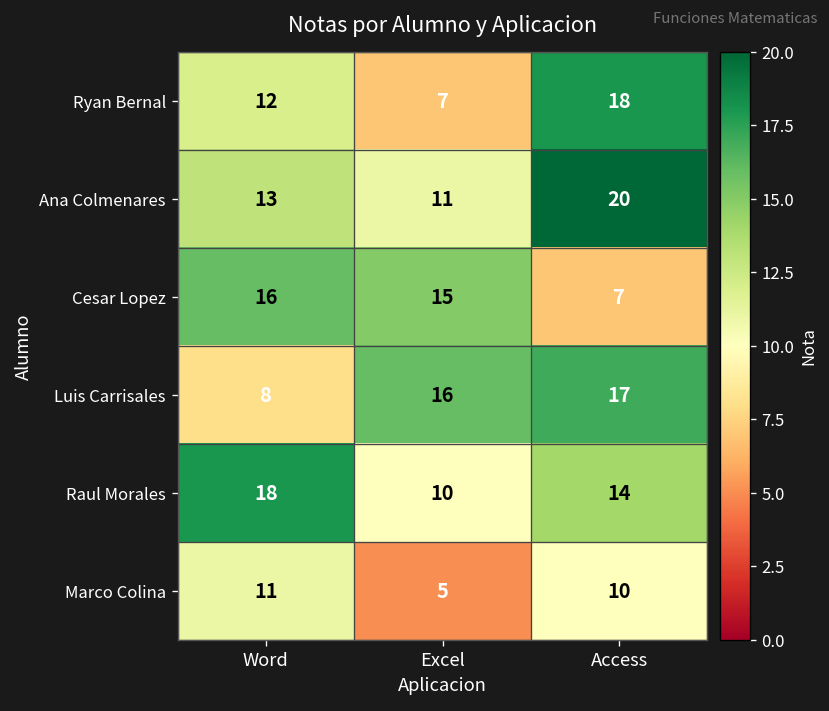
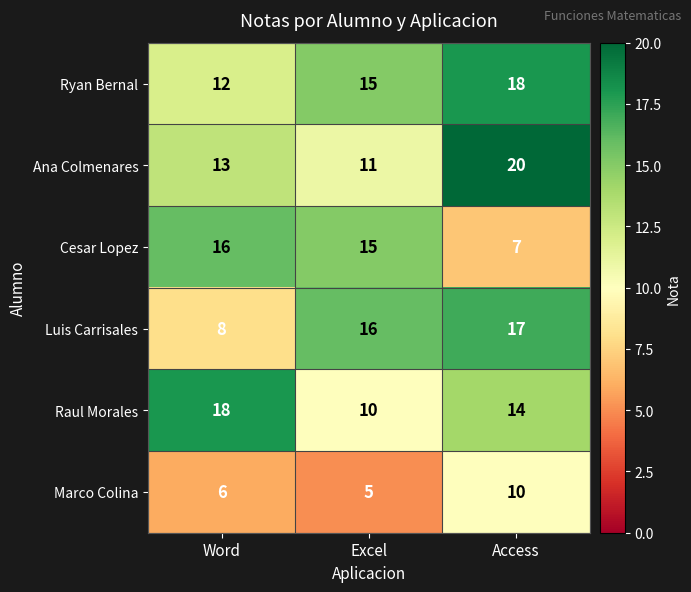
  {
    "Ryan Bernal": {
      "Word": 12,
-     "Excel": 7,
+     "Excel": 15,
      "Access": 18
    },
    "Ana Colmenares": {
      "Word": 13,
      "Excel": 11,
      "Access": 20
    },
    "Cesar Lopez": {
      "Word": 16,
      "Excel": 15,
      "Access": 7
    },
    "Luis Carrisales": {
      "Word": 8,
      "Excel": 16,
      "Access": 17
    },
    "Raul Morales": {
      "Word": 18,
      "Excel": 10,
      "Access": 14
    },
    "Marco Colina": {
-     "Word": 11,
+     "Word": 6,
      "Excel": 5,
      "Access": 10
    }
  }
